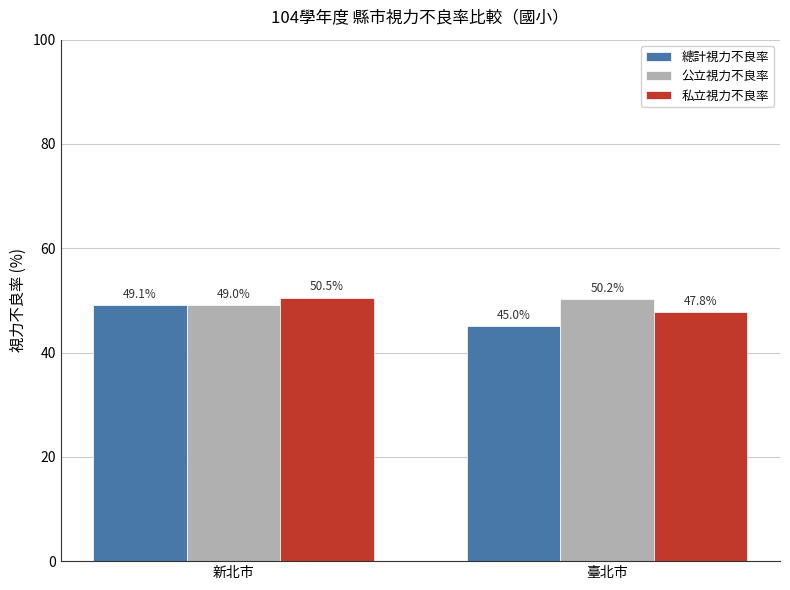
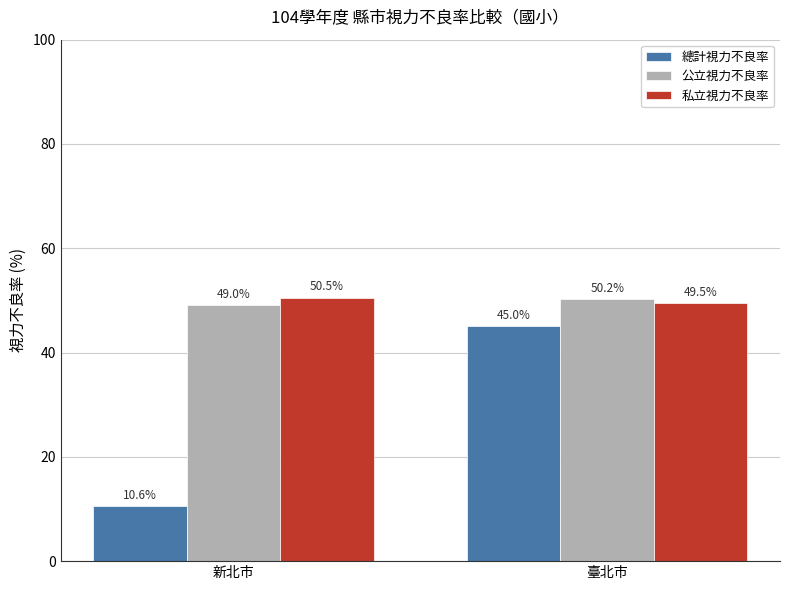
  {
    "總計視力不良率": {
-     "新北市": "49.1%",
+     "新北市": "10.6%",
      "臺北市": "45.0%"
    },
    "公立視力不良率": {
      "新北市": "49.0%",
      "臺北市": "50.2%"
    },
    "私立視力不良率": {
      "新北市": "50.5%",
-     "臺北市": "47.8%"
+     "臺北市": "49.5%"
    }
  }
